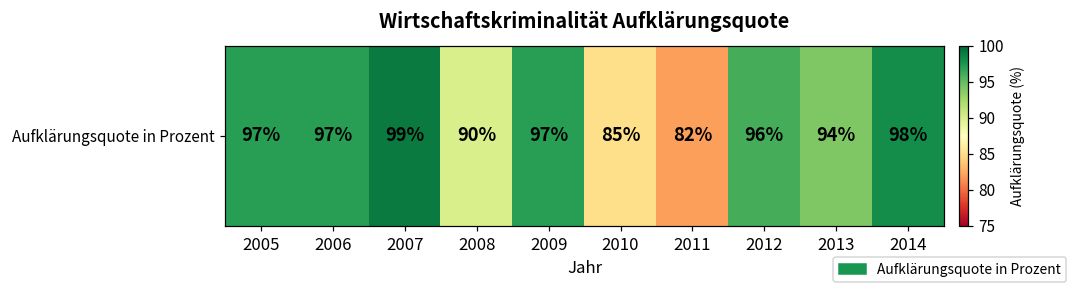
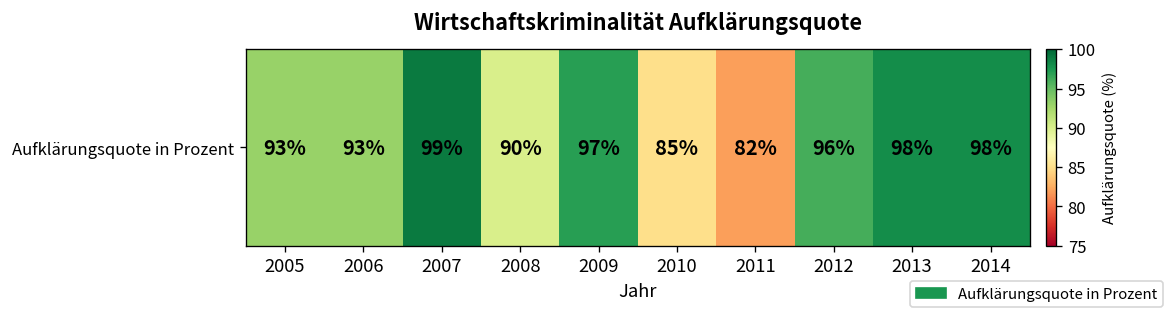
  {
    "Aufklärungsquote in Prozent": {
-     "2005": "97%",
-     "2006": "97%",
+     "2005": "93%",
+     "2006": "93%",
      "2007": "99%",
      "2008": "90%",
      "2009": "97%",
      "2010": "85%",
      "2011": "82%",
      "2012": "96%",
-     "2013": "94%",
+     "2013": "98%",
      "2014": "98%"
    }
  }
